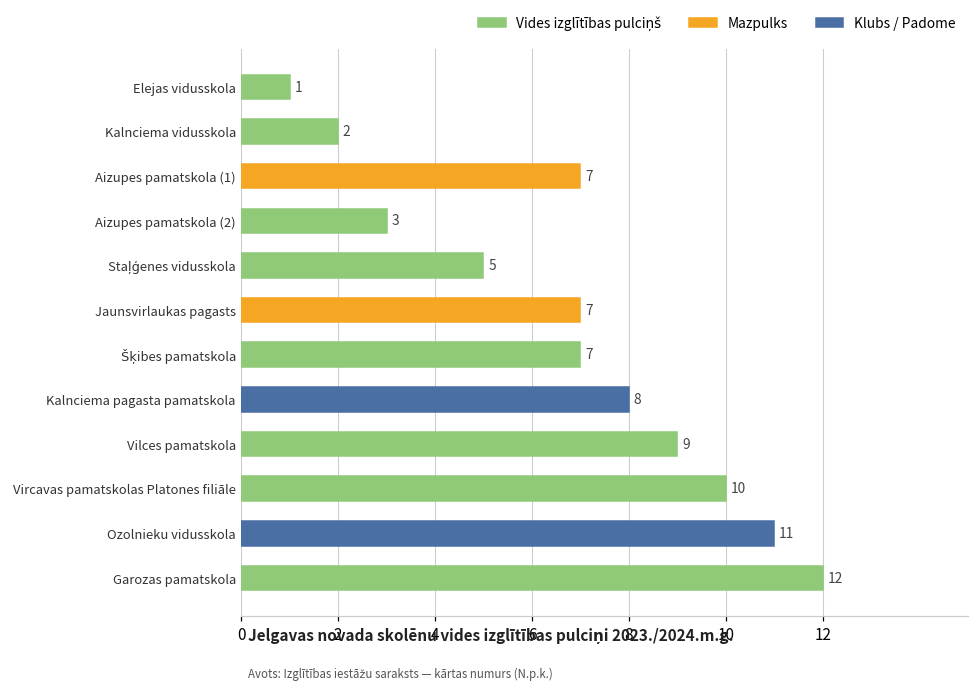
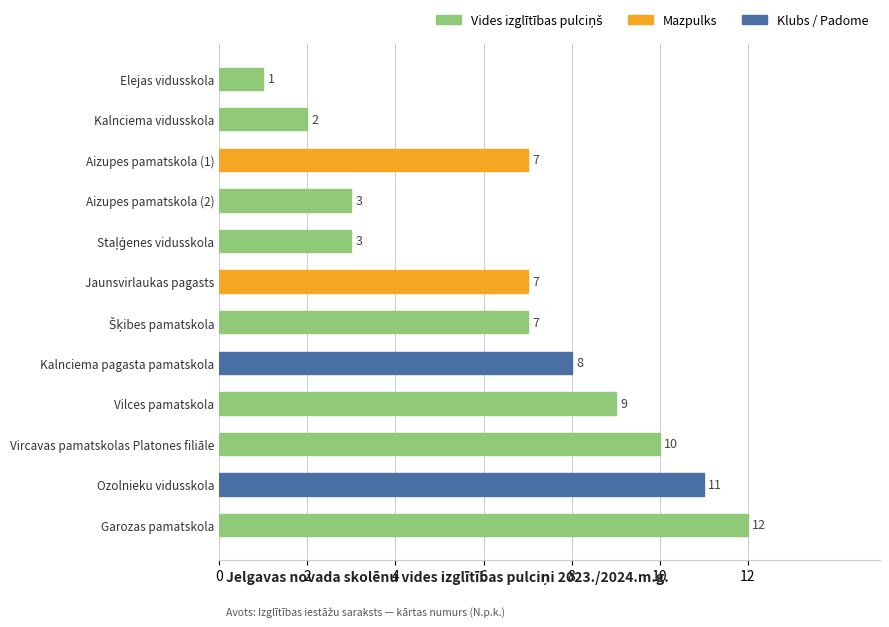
  {
    "Elejas vidusskola": 1,
    "Kalnciema vidusskola": 2,
    "Aizupes pamatskola (1)": 7,
    "Aizupes pamatskola (2)": 3,
-   "Staļģenes vidusskola": 5,
+   "Staļģenes vidusskola": 3,
    "Jaunsvirlaukas pagasts": 7,
    "Šķibes pamatskola": 7,
    "Kalnciema pagasta pamatskola": 8,
    "Vilces pamatskola": 9,
    "Vircavas pamatskolas Platones filiāle": 10,
    "Ozolnieku vidusskola": 11,
    "Garozas pamatskola": 12
  }
